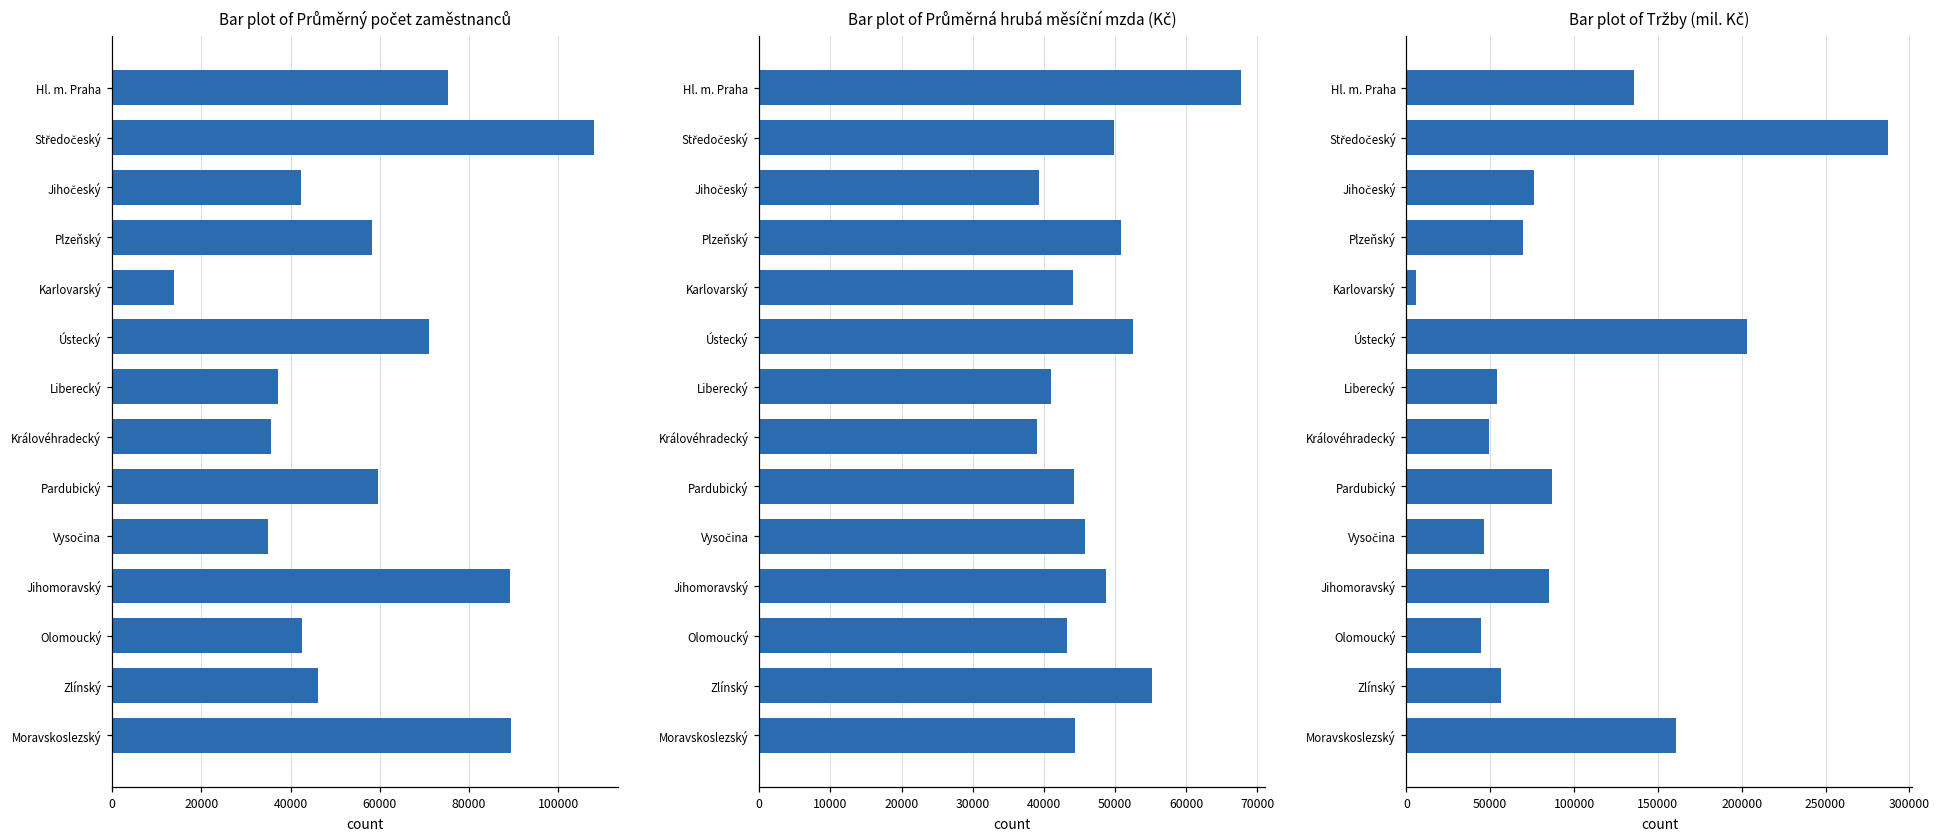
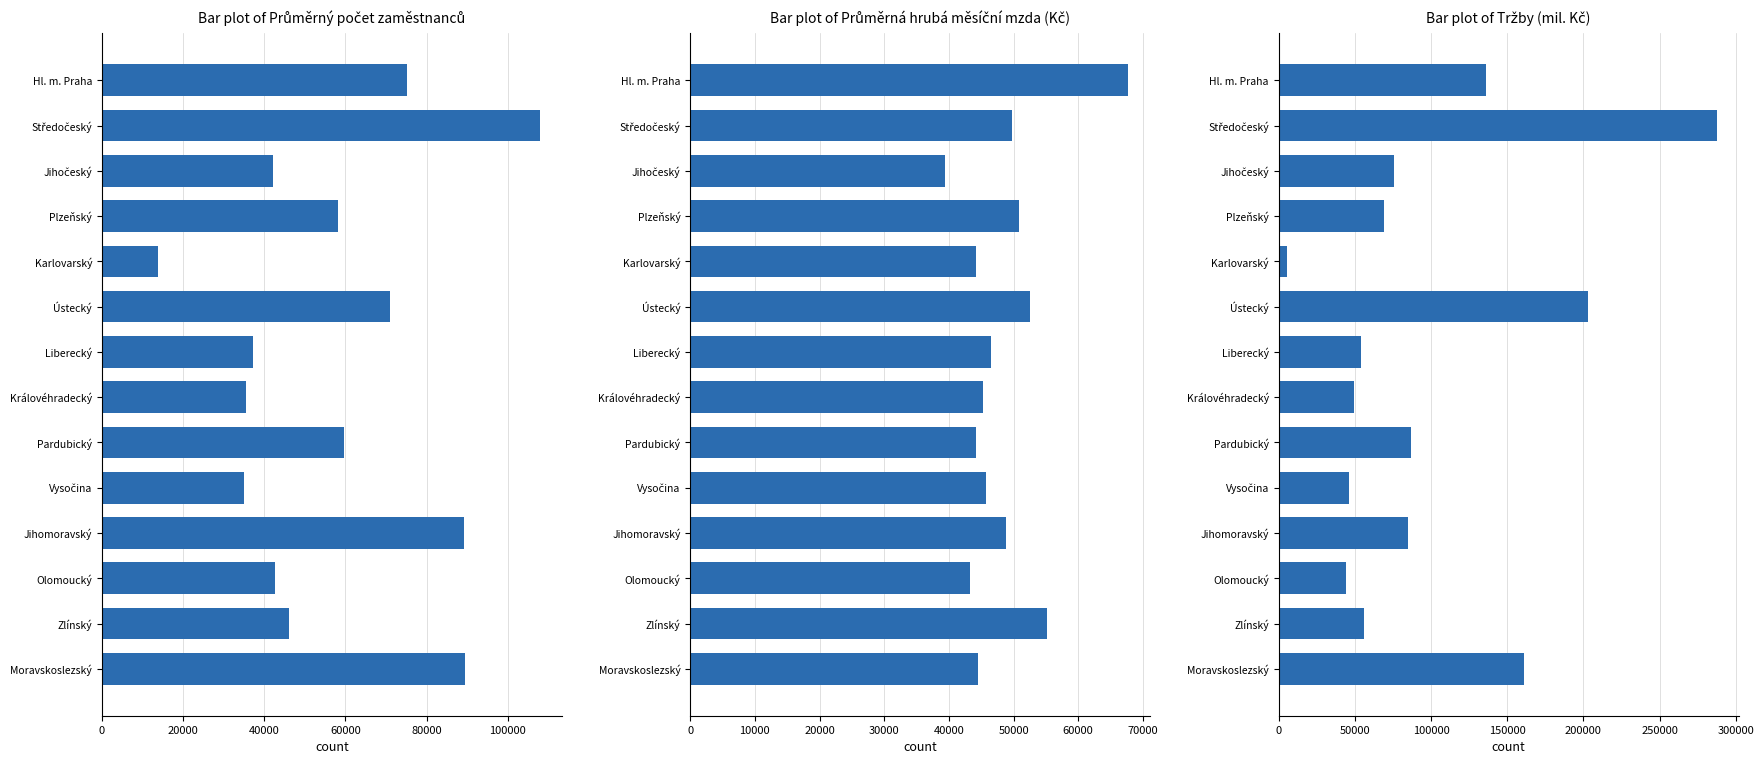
  {
    "Bar plot of Průměrný počet zaměstnanců": {
      "Hl. m. Praha": 75000,
      "Středočeský": 108000,
      "Jihočeský": 42000,
      "Plzeňský": 58000,
      "Karlovarský": 14000,
      "Ústecký": 71000,
      "Liberecký": 37000,
      "Královéhradecký": 36000,
      "Pardubický": 60000,
      "Vysočina": 35000,
      "Jihomoravský": 89000,
      "Olomoucký": 43000,
      "Zlínský": 46000,
      "Moravskoslezský": 89000
    },
    "Bar plot of Průměrná hrubá měsíční mzda (Kč)": {
      "Hl. m. Praha": 68000,
      "Středočeský": 50000,
      "Jihočeský": 39000,
      "Plzeňský": 51000,
      "Karlovarský": 44000,
      "Ústecký": 53000,
-     "Liberecký": 41000,
-     "Královéhradecký": 39000,
+     "Liberecký": 47000,
+     "Královéhradecký": 45000,
      "Pardubický": 44000,
      "Vysočina": 46000,
      "Jihomoravský": 49000,
      "Olomoucký": 43000,
      "Zlínský": 55000,
      "Moravskoslezský": 44000
    },
    "Bar plot of Tržby (mil. Kč)": {
      "Hl. m. Praha": 136000,
      "Středočeský": 287000,
      "Jihočeský": 76000,
      "Plzeňský": 69000,
      "Karlovarský": 6000,
      "Ústecký": 203000,
      "Liberecký": 54000,
      "Královéhradecký": 49000,
      "Pardubický": 87000,
      "Vysočina": 46000,
      "Jihomoravský": 85000,
      "Olomoucký": 44000,
      "Zlínský": 56000,
      "Moravskoslezský": 161000
    }
  }
